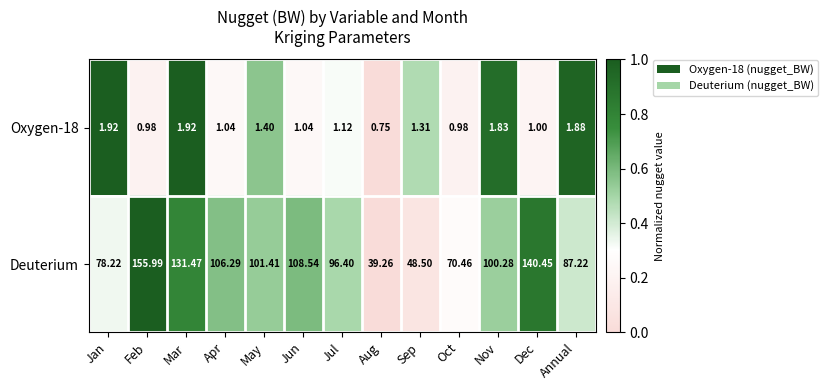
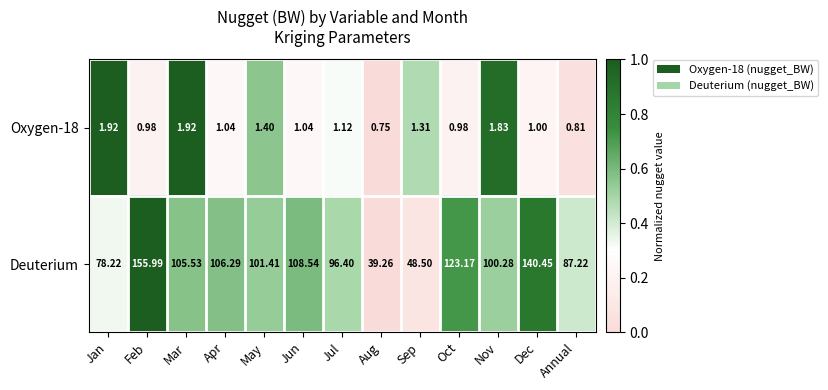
  {
    "Oxygen-18": {
      "Jan": 1.92,
      "Feb": 0.98,
      "Mar": 1.92,
      "Apr": 1.04,
      "May": 1.40,
      "Jun": 1.04,
      "Jul": 1.12,
      "Aug": 0.75,
      "Sep": 1.31,
      "Oct": 0.98,
      "Nov": 1.83,
      "Dec": 1.00,
-     "Annual": 1.88
+     "Annual": 0.81
    },
    "Deuterium": {
      "Jan": 78.22,
      "Feb": 155.99,
-     "Mar": 131.47,
+     "Mar": 105.53,
      "Apr": 106.29,
      "May": 101.41,
      "Jun": 108.54,
      "Jul": 96.40,
      "Aug": 39.26,
      "Sep": 48.50,
-     "Oct": 70.46,
+     "Oct": 123.17,
      "Nov": 100.28,
      "Dec": 140.45,
      "Annual": 87.22
    }
  }
